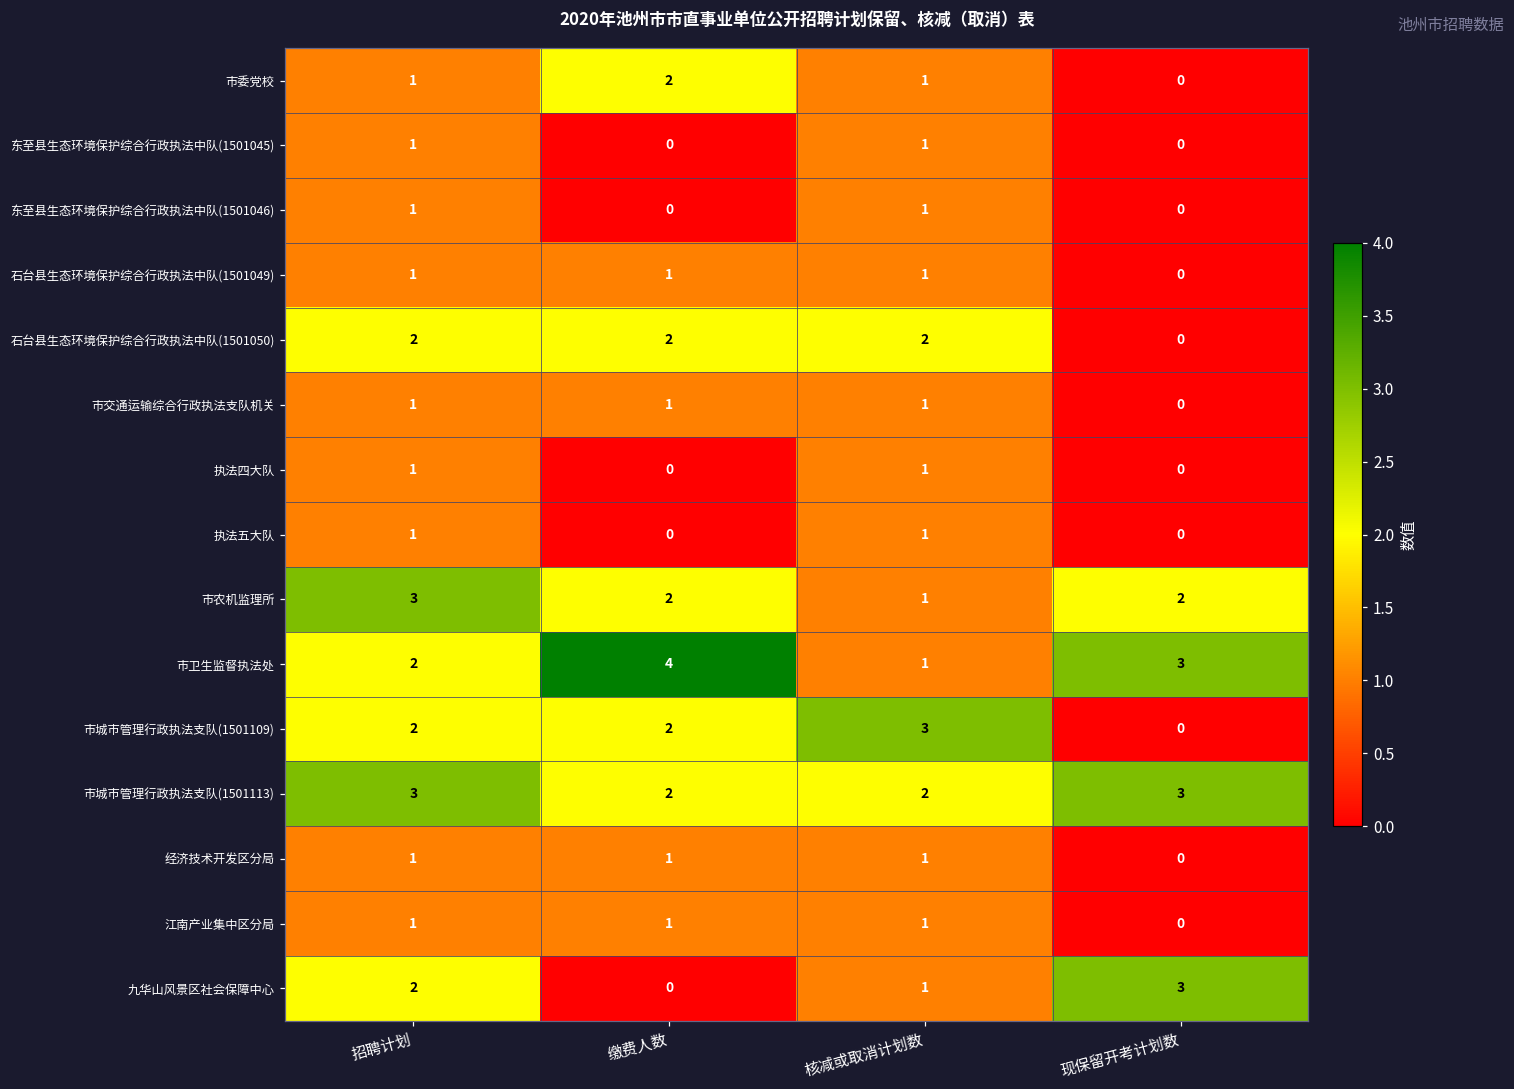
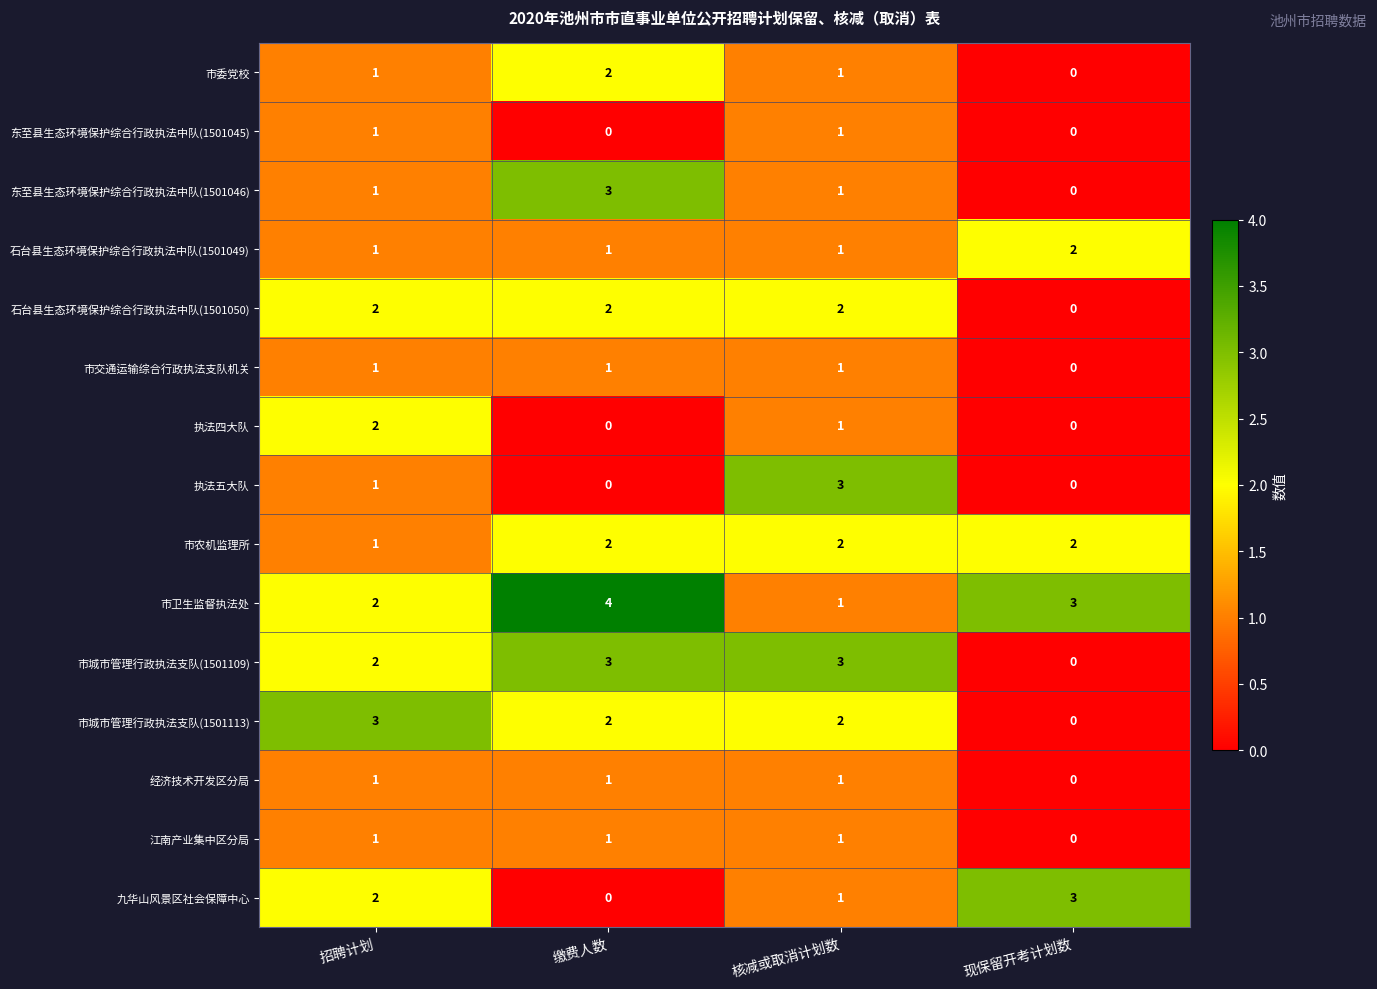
  {
    "市委党校": {
      "招聘计划": 1,
      "缴费人数": 2,
      "核减或取消计划数": 1,
      "现保留开考计划数": 0
    },
    "东至县生态环境保护综合行政执法中队(1501045)": {
      "招聘计划": 1,
      "缴费人数": 0,
      "核减或取消计划数": 1,
      "现保留开考计划数": 0
    },
    "东至县生态环境保护综合行政执法中队(1501046)": {
      "招聘计划": 1,
-     "缴费人数": 0,
+     "缴费人数": 3,
      "核减或取消计划数": 1,
      "现保留开考计划数": 0
    },
    "石台县生态环境保护综合行政执法中队(1501049)": {
      "招聘计划": 1,
      "缴费人数": 1,
      "核减或取消计划数": 1,
-     "现保留开考计划数": 0
+     "现保留开考计划数": 2
    },
    "石台县生态环境保护综合行政执法中队(1501050)": {
      "招聘计划": 2,
      "缴费人数": 2,
      "核减或取消计划数": 2,
      "现保留开考计划数": 0
    },
    "市交通运输综合行政执法支队机关": {
      "招聘计划": 1,
      "缴费人数": 1,
      "核减或取消计划数": 1,
      "现保留开考计划数": 0
    },
    "执法四大队": {
-     "招聘计划": 1,
+     "招聘计划": 2,
      "缴费人数": 0,
      "核减或取消计划数": 1,
      "现保留开考计划数": 0
    },
    "执法五大队": {
      "招聘计划": 1,
      "缴费人数": 0,
-     "核减或取消计划数": 1,
+     "核减或取消计划数": 3,
      "现保留开考计划数": 0
    },
    "市农机监理所": {
-     "招聘计划": 3,
+     "招聘计划": 1,
      "缴费人数": 2,
-     "核减或取消计划数": 1,
+     "核减或取消计划数": 2,
      "现保留开考计划数": 2
    },
    "市卫生监督执法处": {
      "招聘计划": 2,
      "缴费人数": 4,
      "核减或取消计划数": 1,
      "现保留开考计划数": 3
    },
    "市城市管理行政执法支队(1501109)": {
      "招聘计划": 2,
-     "缴费人数": 2,
+     "缴费人数": 3,
      "核减或取消计划数": 3,
      "现保留开考计划数": 0
    },
    "市城市管理行政执法支队(1501113)": {
      "招聘计划": 3,
      "缴费人数": 2,
      "核减或取消计划数": 2,
-     "现保留开考计划数": 3
+     "现保留开考计划数": 0
    },
    "经济技术开发区分局": {
      "招聘计划": 1,
      "缴费人数": 1,
      "核减或取消计划数": 1,
      "现保留开考计划数": 0
    },
    "江南产业集中区分局": {
      "招聘计划": 1,
      "缴费人数": 1,
      "核减或取消计划数": 1,
      "现保留开考计划数": 0
    },
    "九华山风景区社会保障中心": {
      "招聘计划": 2,
      "缴费人数": 0,
      "核减或取消计划数": 1,
      "现保留开考计划数": 3
    }
  }
